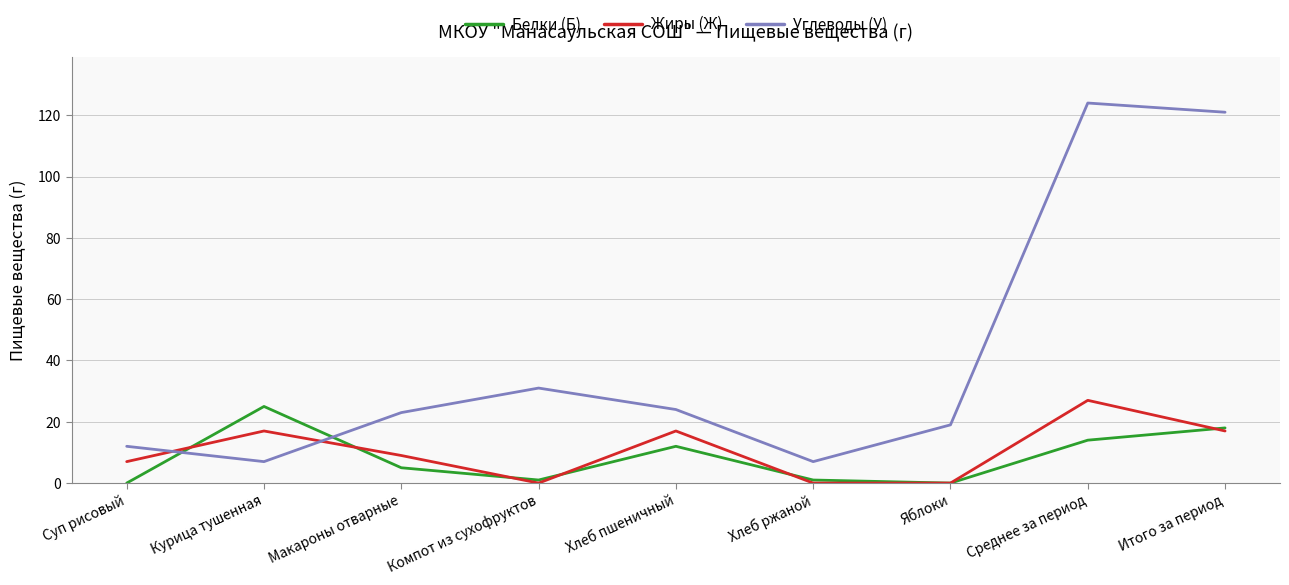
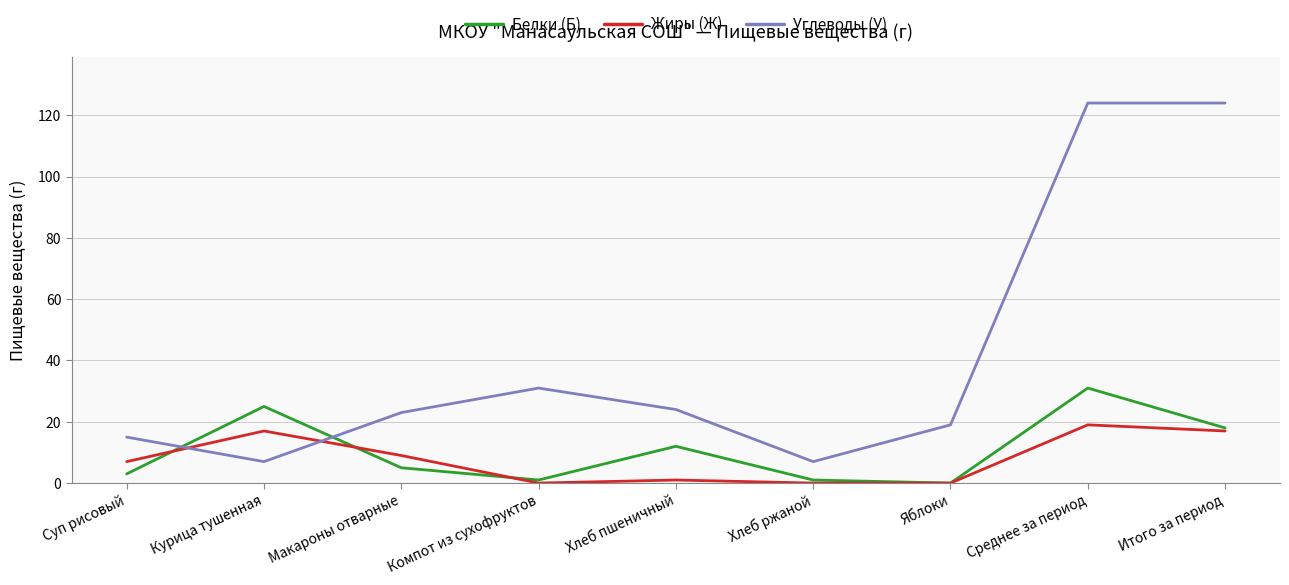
  {
    "Белки (Б)": {
-     "Суп рисовый": 0,
+     "Суп рисовый": 3,
      "Курица тушенная": 25,
      "Макароны отварные": 5,
      "Компот из сухофруктов": 1,
      "Хлеб пшеничный": 12,
      "Хлеб ржаной": 1,
-     "Среднее за период": 14,
+     "Среднее за период": 31,
      "Итого за период": 18
    },
    "Жиры (Ж)": {
      "Суп рисовый": 7,
      "Курица тушенная": 17,
      "Макароны отварные": 9,
      "Компот из сухофруктов": 0,
-     "Хлеб пшеничный": 17,
+     "Хлеб пшеничный": 1,
      "Хлеб ржаной": 0,
-     "Среднее за период": 27,
+     "Среднее за период": 19,
      "Итого за период": 17
    },
    "Углеводы (У)": {
-     "Суп рисовый": 12,
+     "Суп рисовый": 15,
      "Курица тушенная": 7,
      "Макароны отварные": 23,
      "Компот из сухофруктов": 31,
      "Хлеб пшеничный": 24,
      "Хлеб ржаной": 7,
      "Яблоки": 19,
      "Среднее за период": 124,
-     "Итого за период": 121
+     "Итого за период": 124
    }
  }
